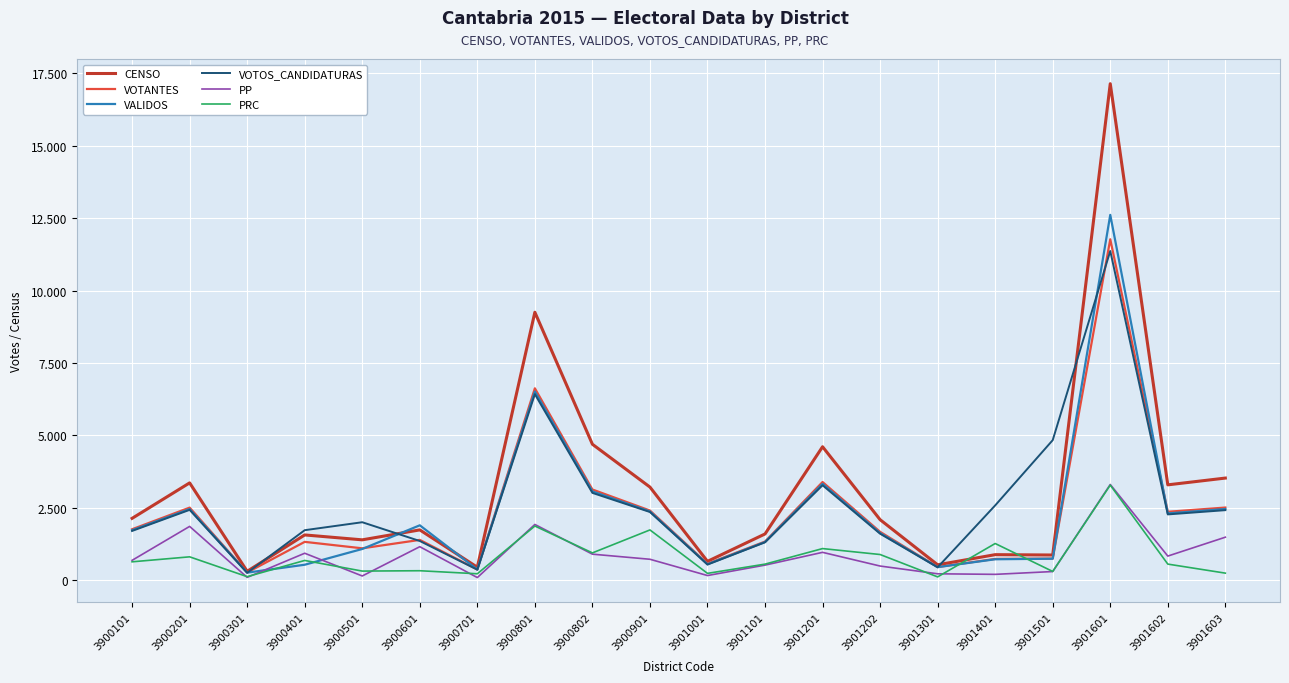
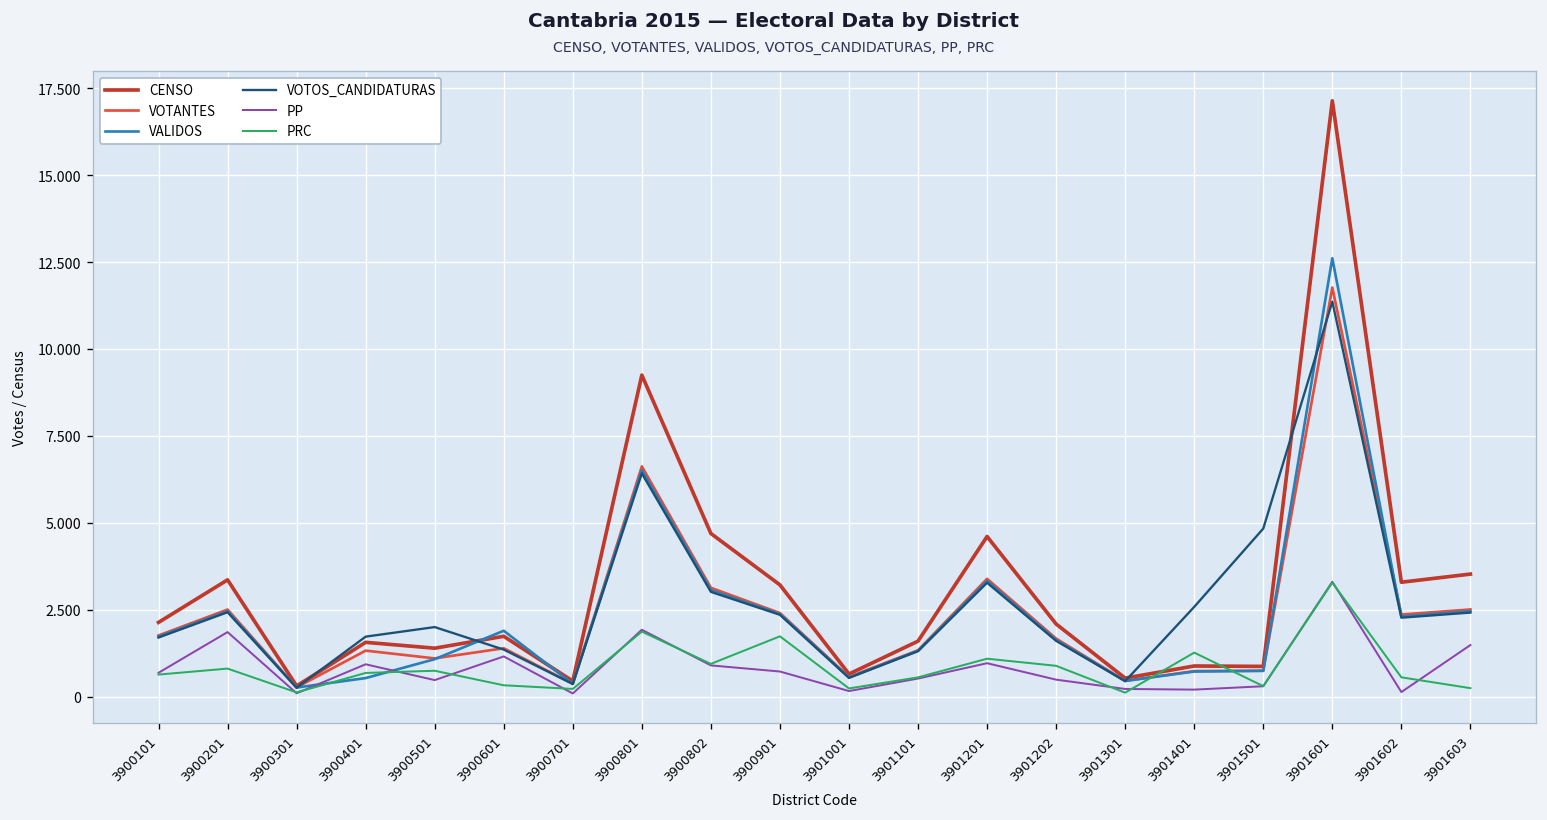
  {
    "VALIDOS": {
      "3900401": 0.5,
      "3900601": 1.9,
      "3900801": 6.5,
      "3901601": 12.6
    },
    "VOTOS_CANDIDATURAS": {
      "3900401": 1.7,
      "3900501": 2.0,
      "3900801": 6.4,
      "3901401": 2.6,
      "3901501": 4.8,
      "3901601": 11.4
    },
    "PP": {
      "3900201": 1.9,
      "3900401": 0.9,
-     "3900501": 0.1,
+     "3900501": 0.5,
      "3900601": 1.2,
      "3900701": 0.1,
      "3900901": 0.7,
      "3901201": 1.0,
      "3901202": 0.5,
      "3901301": 0.2,
      "3901401": 0.2,
-     "3901602": 0.8,
+     "3901602": 0.1,
      "3901603": 1.5
    },
    "PRC": {
      "3900201": 0.8,
      "3900401": 0.7,
-     "3900501": 0.3,
+     "3900501": 0.7,
      "3900601": 0.3,
      "3900701": 0.2,
      "3900901": 1.7,
      "3901201": 1.1,
      "3901202": 0.9,
      "3901301": 0.1,
      "3901401": 1.3,
      "3901602": 0.6,
      "3901603": 0.2
    }
  }
